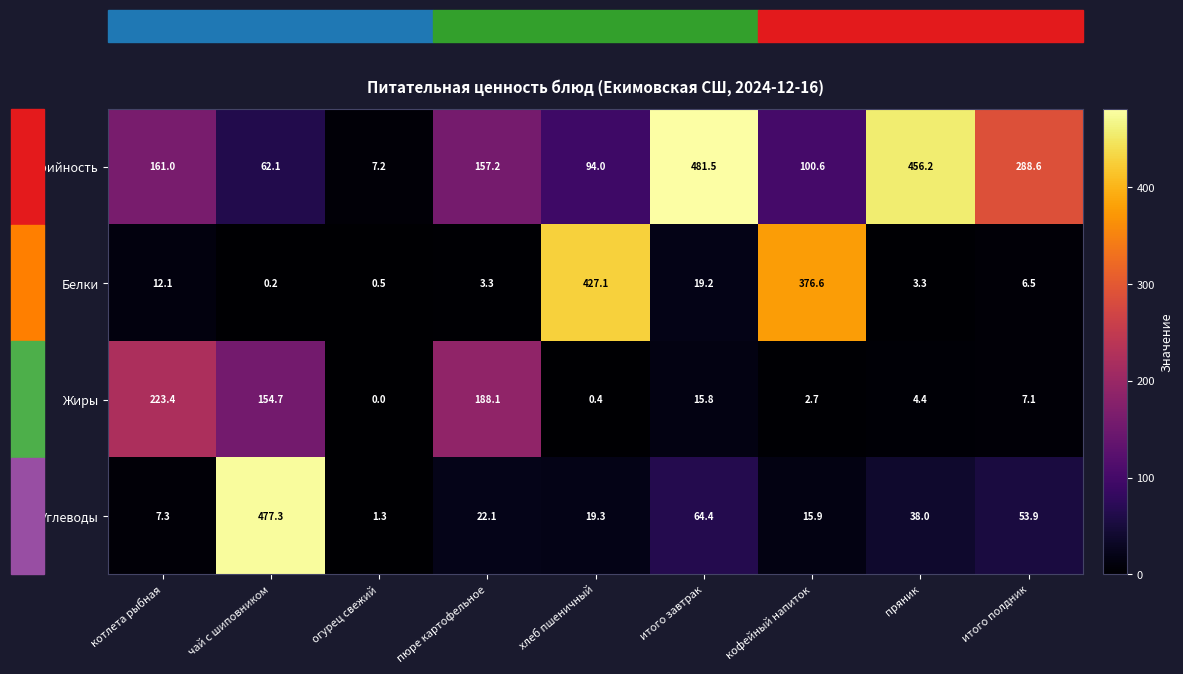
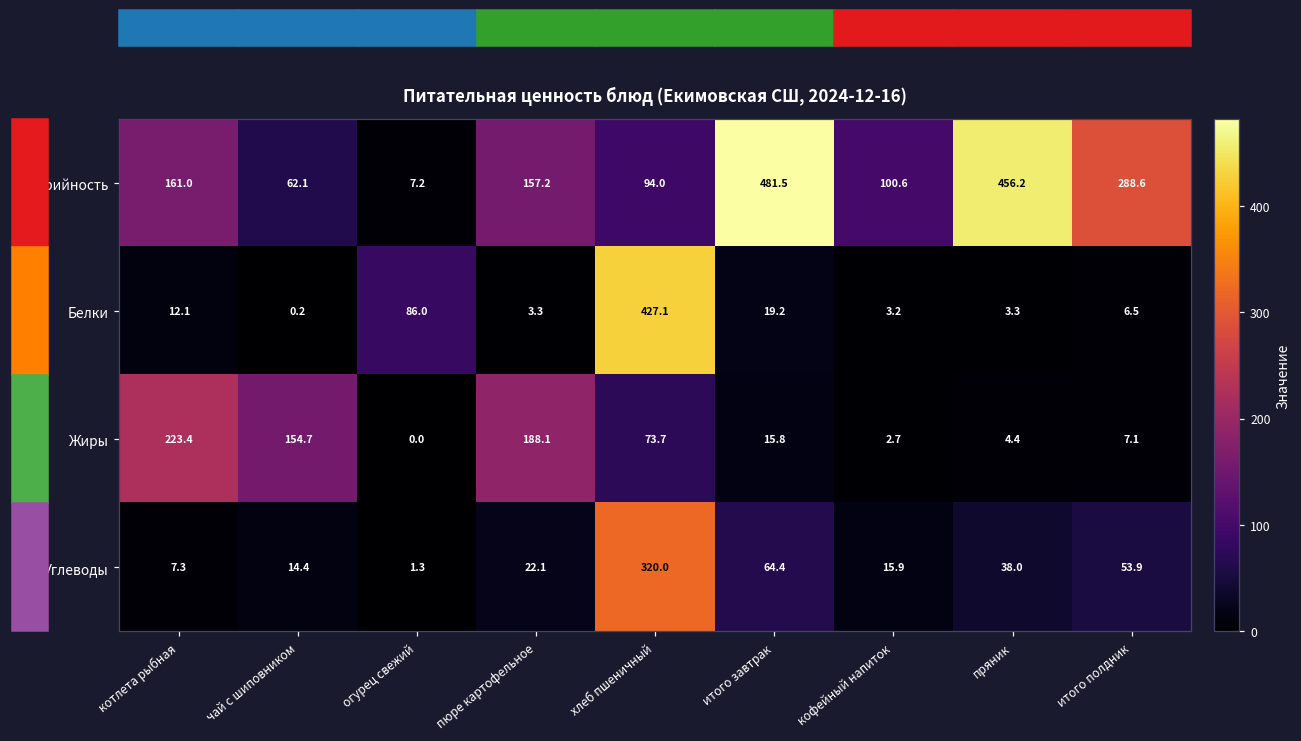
  {
    "Калорийность": {
      "котлета рыбная": 161.0,
      "чай с шиповником": 62.1,
      "огурец свежий": 7.2,
      "пюре картофельное": 157.2,
      "хлеб пшеничный": 94.0,
      "итого завтрак": 481.5,
      "кофейный напиток": 100.6,
      "пряник": 456.2,
      "итого полдник": 288.6
    },
    "Белки": {
      "котлета рыбная": 12.1,
      "чай с шиповником": 0.2,
-     "огурец свежий": 0.5,
+     "огурец свежий": 86.0,
      "пюре картофельное": 3.3,
      "хлеб пшеничный": 427.1,
      "итого завтрак": 19.2,
-     "кофейный напиток": 376.6,
+     "кофейный напиток": 3.2,
      "пряник": 3.3,
      "итого полдник": 6.5
    },
    "Жиры": {
      "котлета рыбная": 223.4,
      "чай с шиповником": 154.7,
      "огурец свежий": 0.0,
      "пюре картофельное": 188.1,
-     "хлеб пшеничный": 0.4,
+     "хлеб пшеничный": 73.7,
      "итого завтрак": 15.8,
      "кофейный напиток": 2.7,
      "пряник": 4.4,
      "итого полдник": 7.1
    },
    "Углеводы": {
      "котлета рыбная": 7.3,
-     "чай с шиповником": 477.3,
+     "чай с шиповником": 14.4,
      "огурец свежий": 1.3,
      "пюре картофельное": 22.1,
-     "хлеб пшеничный": 19.3,
+     "хлеб пшеничный": 320.0,
      "итого завтрак": 64.4,
      "кофейный напиток": 15.9,
      "пряник": 38.0,
      "итого полдник": 53.9
    }
  }
